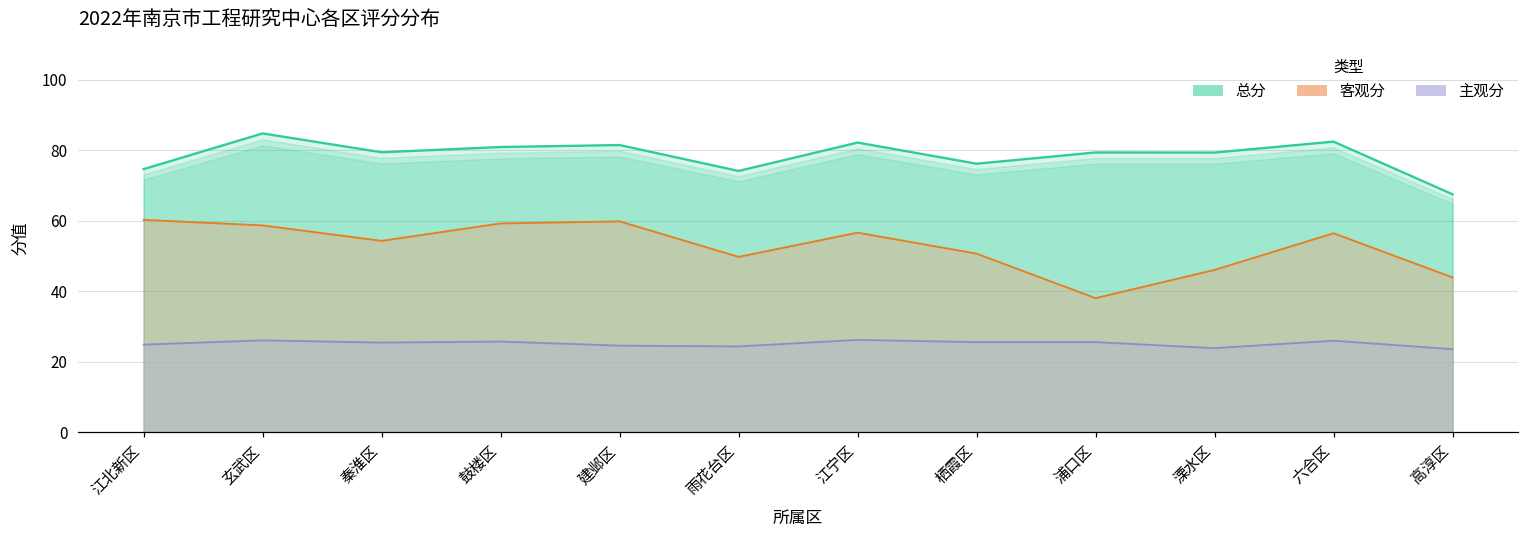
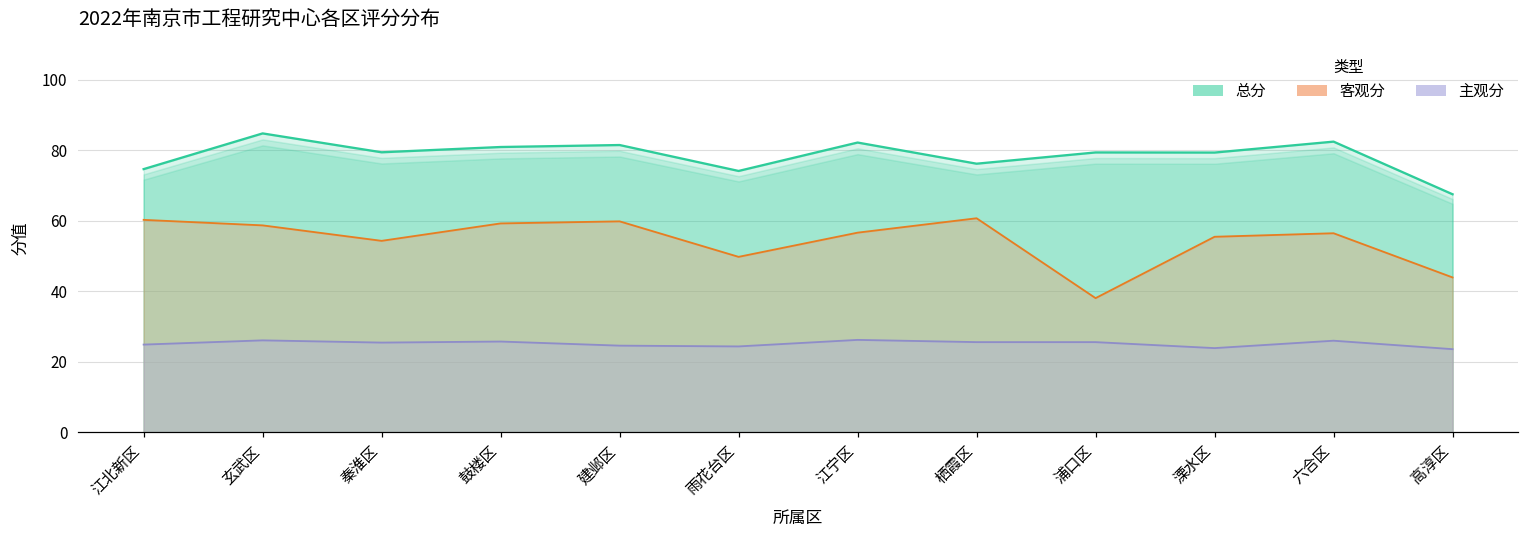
  {
    "客观分": {
      "江北新区": 60,
      "玄武区": 59,
      "秦淮区": 54,
      "鼓楼区": 59,
      "建邺区": 60,
      "雨花台区": 50,
      "江宁区": 57,
-     "栖霞区": 51,
+     "栖霞区": 61,
      "浦口区": 38,
-     "溧水区": 46,
+     "溧水区": 56,
      "六合区": 57,
      "高淳区": 44
    }
  }
